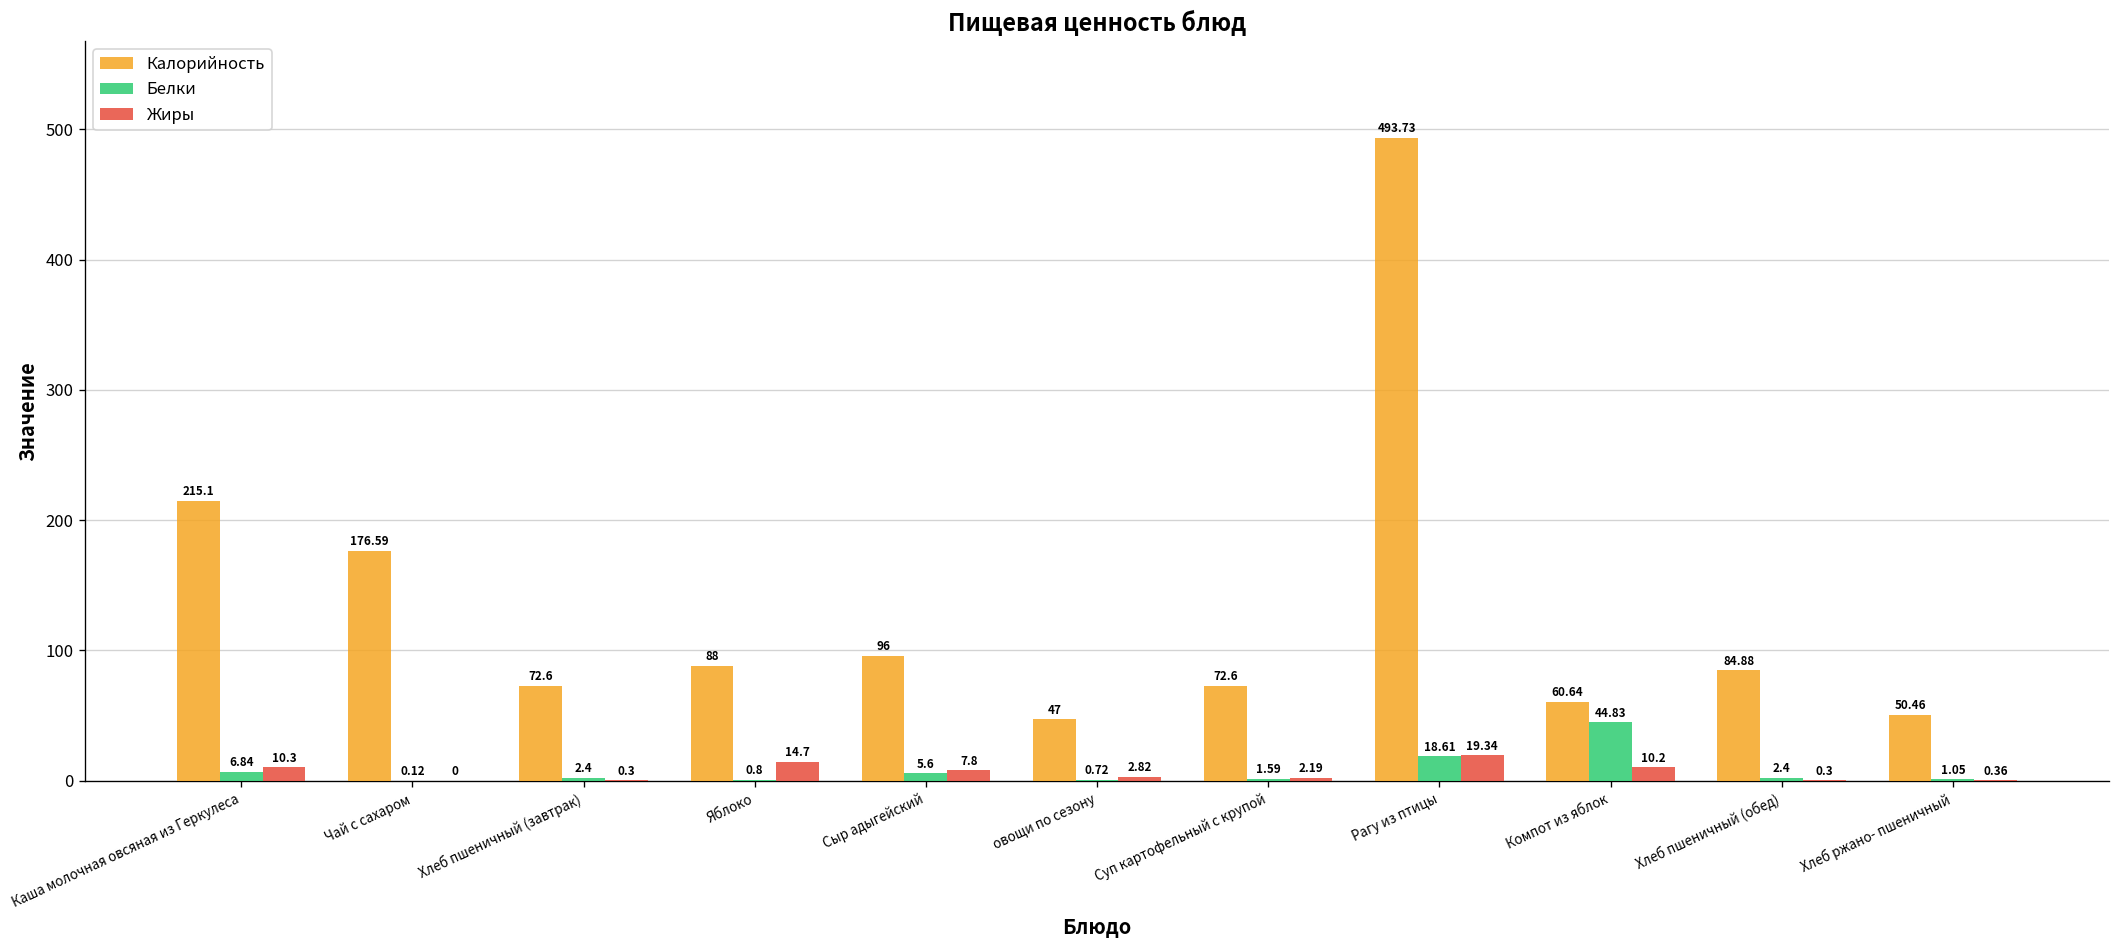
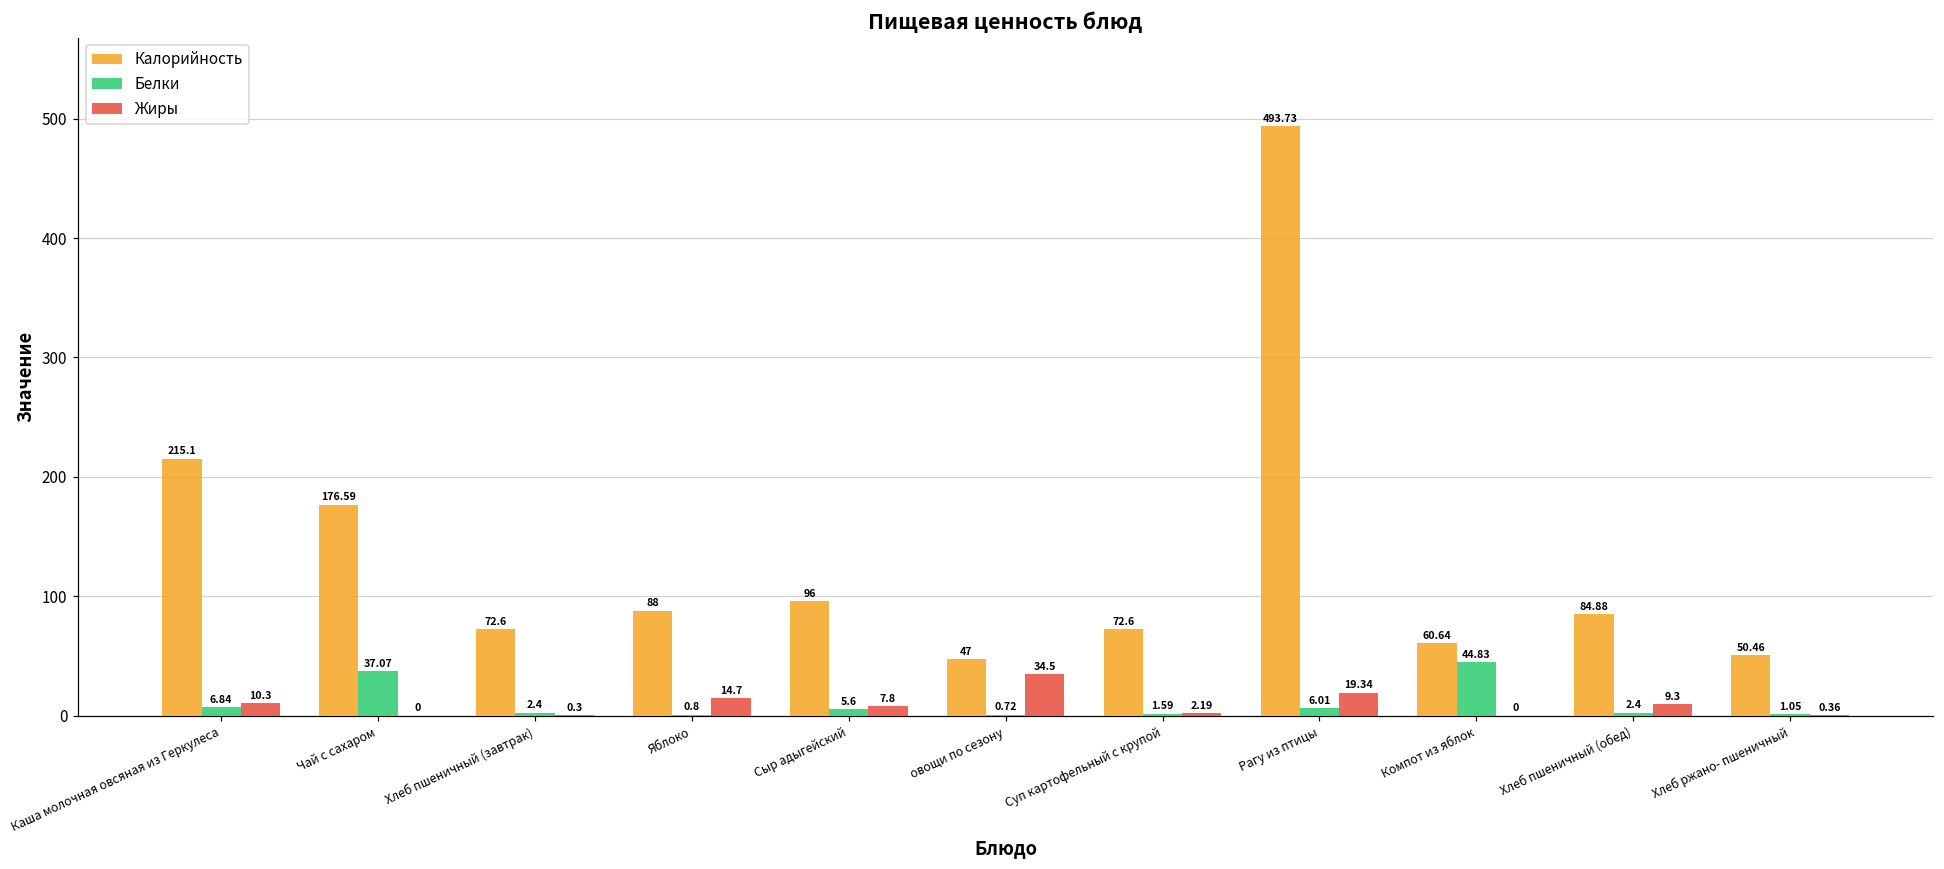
  {
    "Калорийность": {
      "Каша молочная овсяная из Геркулеса": 215.1,
      "Чай с сахаром": 176.59,
      "Хлеб пшеничный (завтрак)": 72.6,
      "Яблоко": 88,
      "Сыр адыгейский": 96,
      "овощи по сезону": 47,
      "Суп картофельный с крупой": 72.6,
      "Рагу из птицы": 493.73,
      "Компот из яблок": 60.64,
      "Хлеб пшеничный (обед)": 84.88,
      "Хлеб ржано- пшеничный": 50.46
    },
    "Белки": {
      "Каша молочная овсяная из Геркулеса": 6.84,
-     "Чай с сахаром": 0.12,
+     "Чай с сахаром": 37.07,
      "Хлеб пшеничный (завтрак)": 2.4,
      "Яблоко": 0.8,
      "Сыр адыгейский": 5.6,
      "овощи по сезону": 0.72,
      "Суп картофельный с крупой": 1.59,
-     "Рагу из птицы": 18.61,
+     "Рагу из птицы": 6.01,
      "Компот из яблок": 44.83,
      "Хлеб пшеничный (обед)": 2.4,
      "Хлеб ржано- пшеничный": 1.05
    },
    "Жиры": {
      "Каша молочная овсяная из Геркулеса": 10.3,
      "Чай с сахаром": 0,
      "Хлеб пшеничный (завтрак)": 0.3,
      "Яблоко": 14.7,
      "Сыр адыгейский": 7.8,
-     "овощи по сезону": 2.82,
+     "овощи по сезону": 34.5,
      "Суп картофельный с крупой": 2.19,
      "Рагу из птицы": 19.34,
-     "Компот из яблок": 10.2,
-     "Хлеб пшеничный (обед)": 0.3,
+     "Компот из яблок": 0,
+     "Хлеб пшеничный (обед)": 9.3,
      "Хлеб ржано- пшеничный": 0.36
    }
  }
